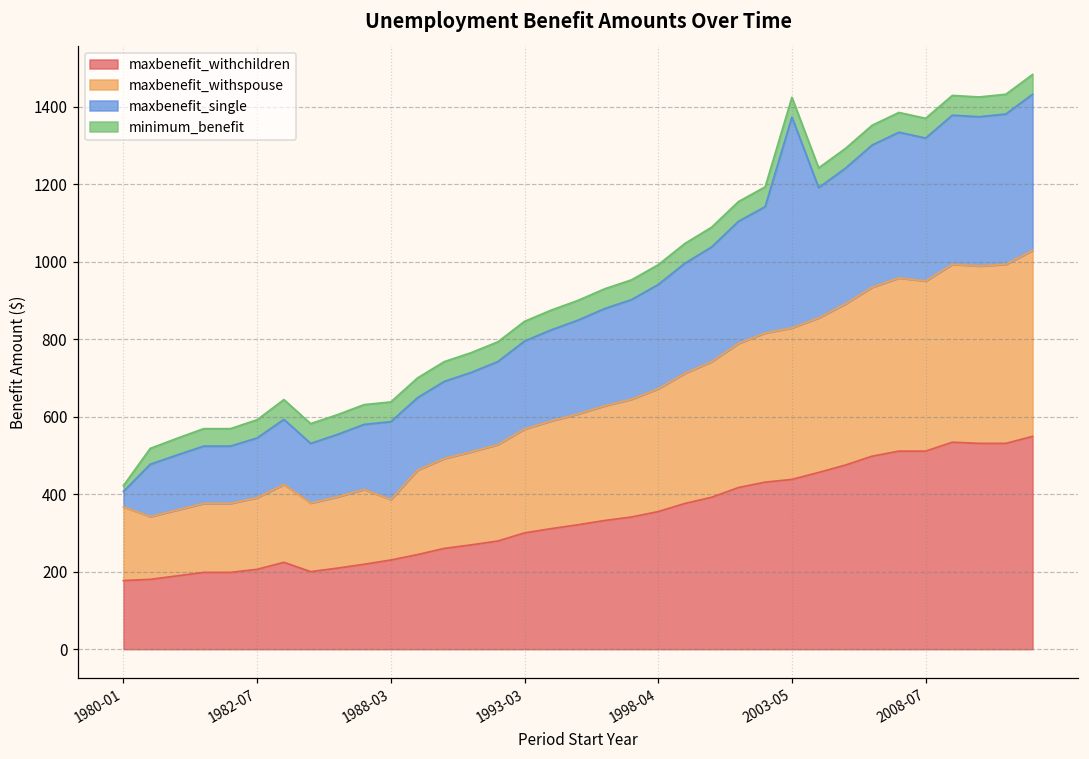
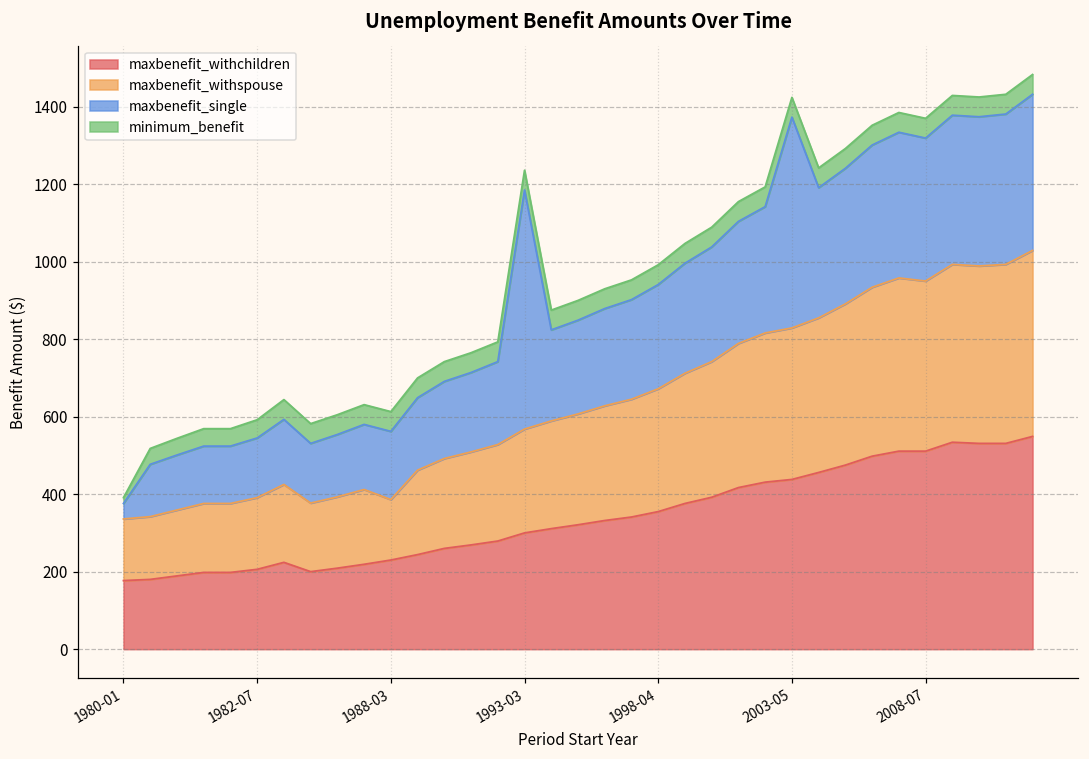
  {
    "maxbenefit_withchildren": {
      "1980-01": 180,
      "1982-07": 210,
      "1988-03": 230,
      "1993-03": 300,
      "1998-04": 360,
      "2003-05": 440,
      "2008-07": 510
    },
    "maxbenefit_withspouse": {
-     "1980-01": 190,
+     "1980-01": 160,
      "1982-07": 190,
      "1988-03": 160,
      "1993-03": 270,
      "1998-04": 320,
      "2003-05": 390,
      "2008-07": 440
    },
    "maxbenefit_single": {
      "1980-01": 40,
      "1982-07": 150,
-     "1988-03": 200,
-     "1993-03": 230,
+     "1988-03": 180,
+     "1993-03": 620,
      "1998-04": 270,
      "2003-05": 540,
      "2008-07": 370
    },
    "minimum_benefit": {
      "1980-01": 20,
      "1982-07": 50,
      "1988-03": 50,
      "1993-03": 50,
      "1998-04": 50,
      "2003-05": 50,
      "2008-07": 50
    }
  }
